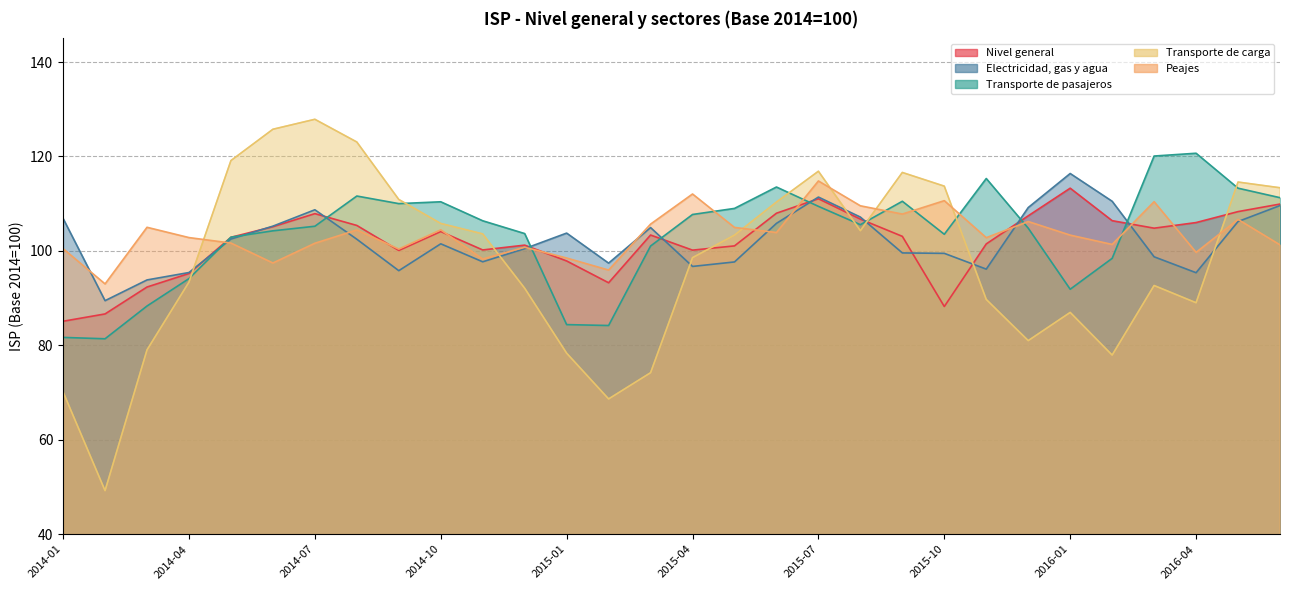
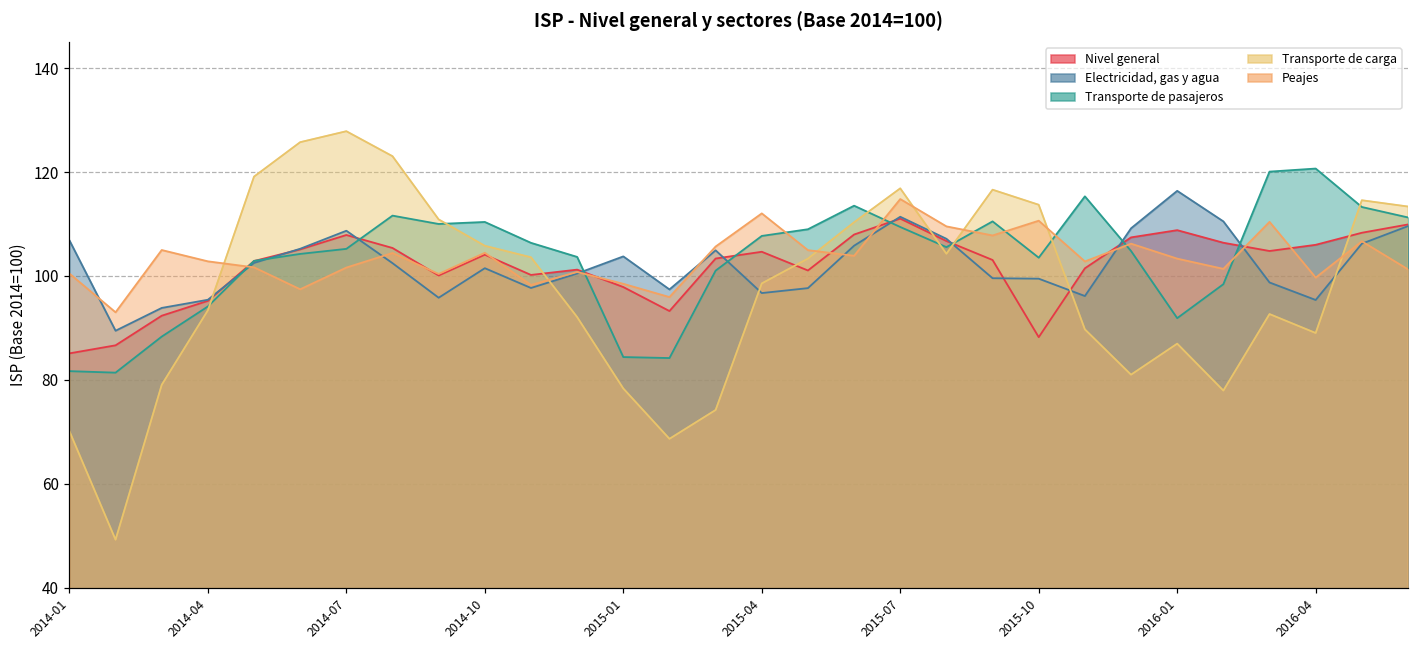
  {
    "Nivel general": {
      "2014-01": 85,
      "2014-07": 108,
      "2015-01": 98,
-     "2015-04": 100,
+     "2015-04": 105,
      "2015-10": 88,
-     "2016-01": 113,
+     "2016-01": 109,
      "2016-04": 106
    }
  }
